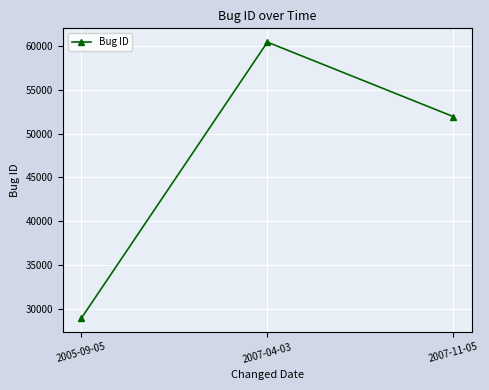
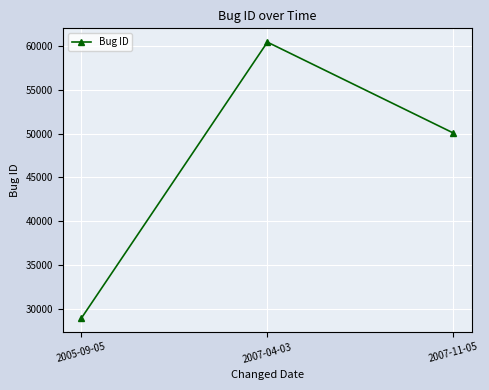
  {
    "2005-09-05": 29000,
    "2007-04-03": 60000,
-   "2007-11-05": 52000
+   "2007-11-05": 50000
  }
